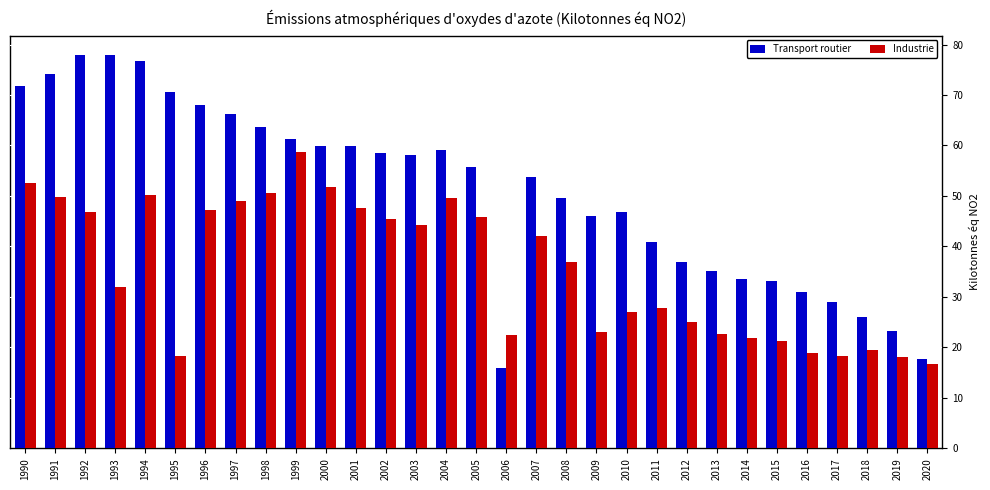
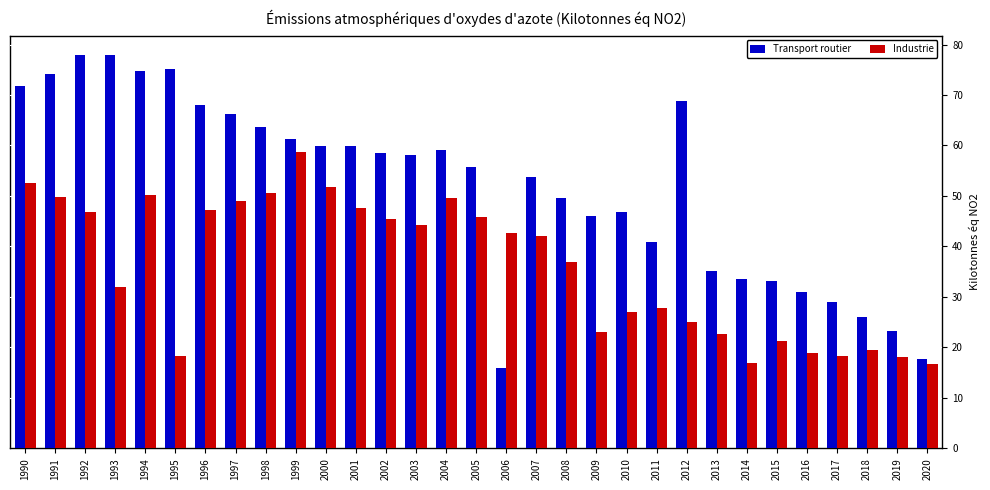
  {
    "Transport routier": {
      "1990": 72,
      "1991": 74,
      "1992": 78,
      "1993": 78,
-     "1994": 77,
-     "1995": 71,
+     "1994": 75,
+     "1995": 75,
      "1996": 68,
      "1997": 66,
      "1998": 64,
      "1999": 61,
      "2000": 60,
      "2001": 60,
      "2002": 59,
      "2003": 58,
      "2004": 59,
      "2005": 56,
      "2006": 16,
      "2007": 54,
      "2008": 50,
      "2009": 46,
      "2010": 47,
      "2011": 41,
-     "2012": 37,
+     "2012": 69,
      "2013": 35,
      "2014": 34,
      "2015": 33,
      "2016": 31,
      "2017": 29,
      "2018": 26,
      "2019": 23,
      "2020": 18
    },
    "Industrie": {
      "1990": 53,
      "1991": 50,
      "1992": 47,
      "1993": 32,
      "1994": 50,
      "1995": 18,
      "1996": 47,
      "1997": 49,
      "1998": 51,
      "1999": 59,
      "2000": 52,
      "2001": 48,
      "2002": 45,
      "2003": 44,
      "2004": 50,
      "2005": 46,
-     "2006": 22,
+     "2006": 43,
      "2007": 42,
      "2008": 37,
      "2009": 23,
      "2010": 27,
      "2011": 28,
      "2012": 25,
      "2013": 23,
-     "2014": 22,
+     "2014": 17,
      "2015": 21,
      "2016": 19,
      "2017": 18,
      "2018": 20,
      "2019": 18,
      "2020": 17
    }
  }
